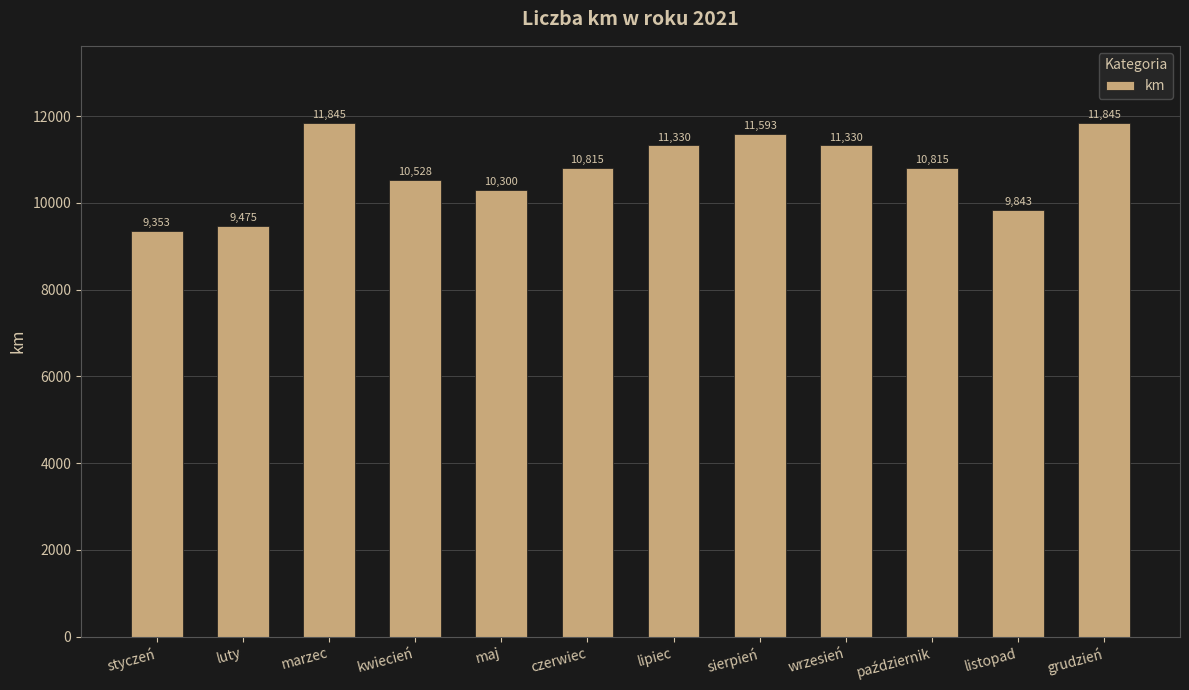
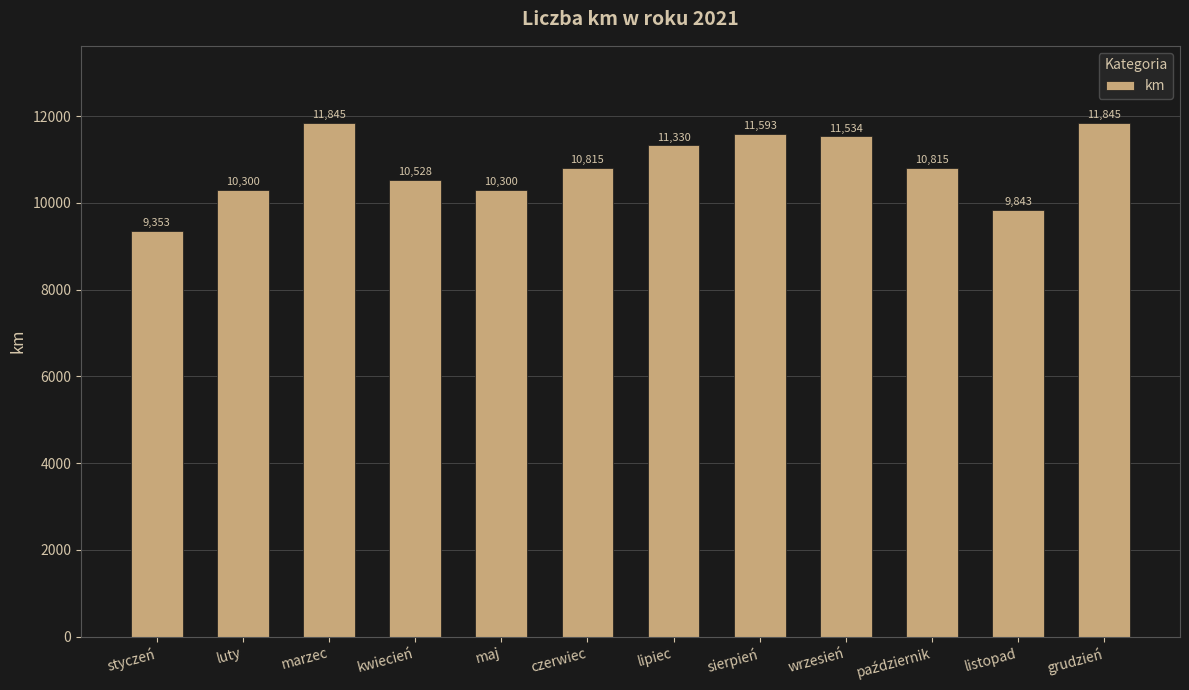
  {
    "styczeń": "9,353",
-   "luty": "9,475",
+   "luty": "10,300",
    "marzec": "11,845",
    "kwiecień": "10,528",
    "maj": "10,300",
    "czerwiec": "10,815",
    "lipiec": "11,330",
    "sierpień": "11,593",
-   "wrzesień": "11,330",
+   "wrzesień": "11,534",
    "październik": "10,815",
    "listopad": "9,843",
    "grudzień": "11,845"
  }
